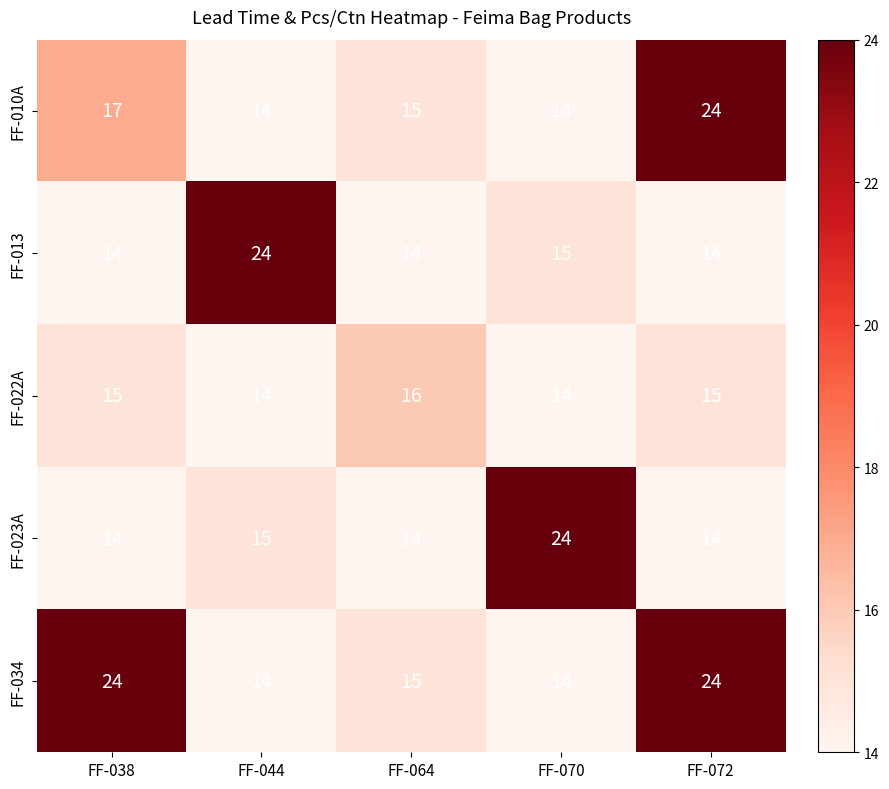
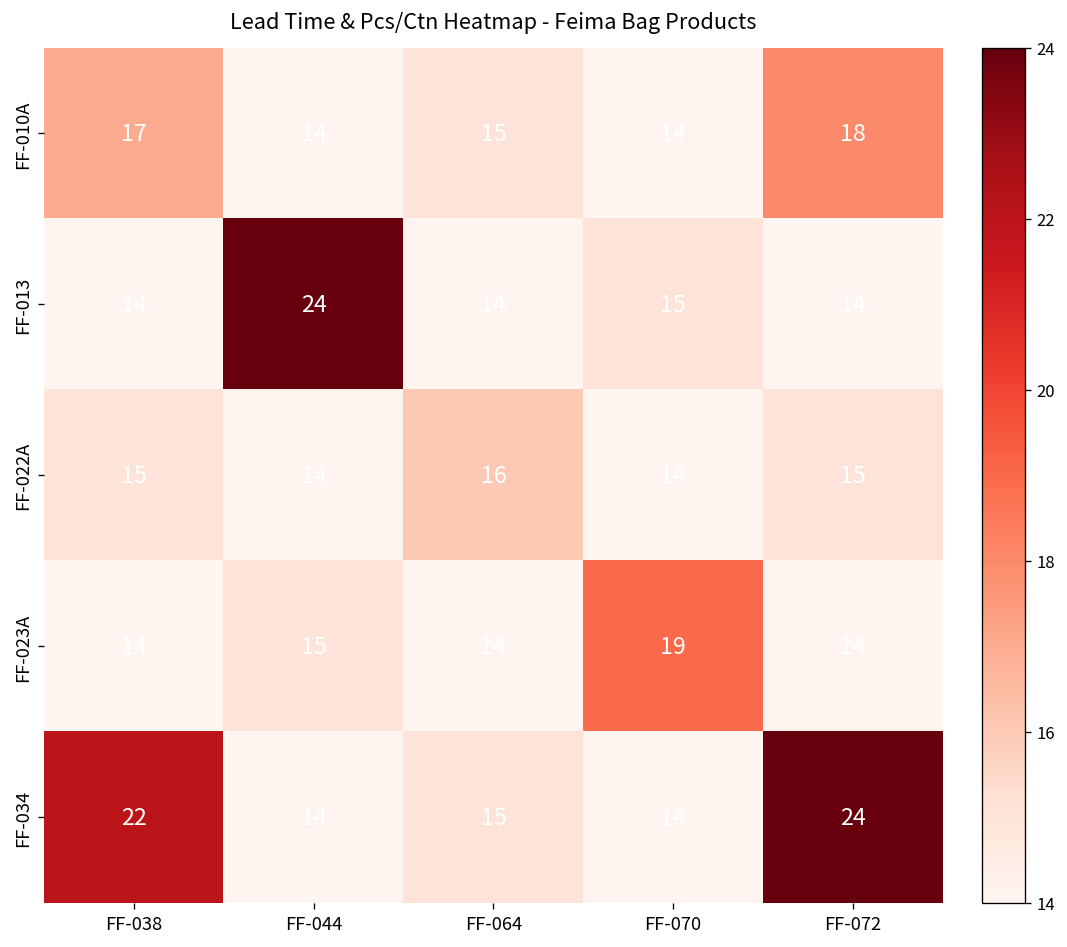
  {
    "FF-010A": {
      "FF-038": 17,
-     "FF-072": 24
+     "FF-072": 18
    },
    "FF-013": {
      "FF-044": 24
    },
    "FF-022A": {
      "FF-064": 16
    },
    "FF-023A": {
-     "FF-070": 24
+     "FF-070": 19
    },
    "FF-034": {
-     "FF-038": 24,
+     "FF-038": 22,
      "FF-072": 24
    }
  }
